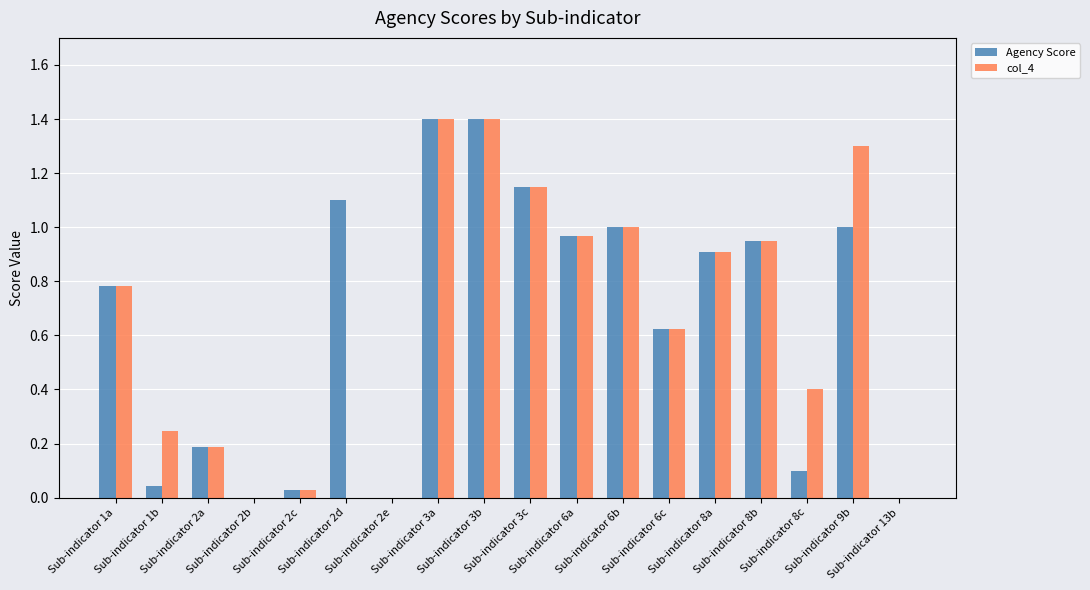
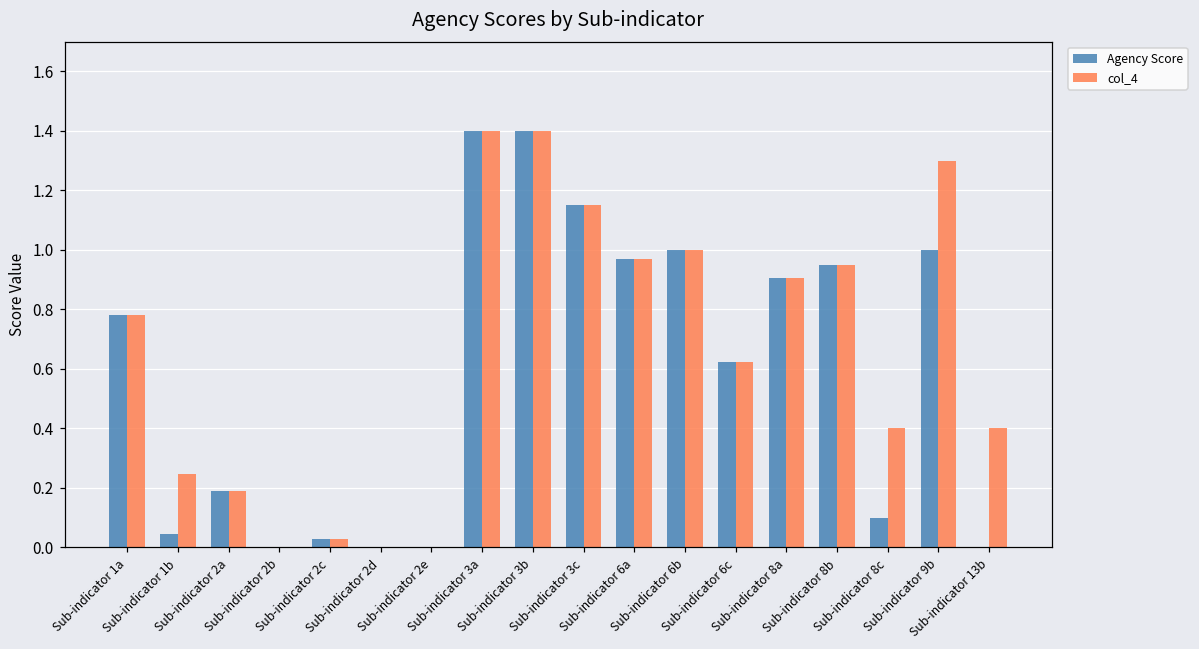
  {
    "Agency Score": {
      "Sub-indicator 1a": 0.78,
      "Sub-indicator 1b": 0.04,
      "Sub-indicator 2a": 0.19,
      "Sub-indicator 2b": 0.0,
      "Sub-indicator 2c": 0.03,
-     "Sub-indicator 2d": 1.1,
+     "Sub-indicator 2d": 0.0,
      "Sub-indicator 2e": 0.0,
      "Sub-indicator 3a": 1.4,
      "Sub-indicator 3b": 1.4,
      "Sub-indicator 3c": 1.15,
      "Sub-indicator 6a": 0.97,
      "Sub-indicator 6b": 1.0,
      "Sub-indicator 6c": 0.62,
      "Sub-indicator 8a": 0.9,
      "Sub-indicator 8b": 0.95,
      "Sub-indicator 8c": 0.1,
      "Sub-indicator 9b": 1.0,
      "Sub-indicator 13b": 0.0
    },
    "col_4": {
      "Sub-indicator 1a": 0.78,
      "Sub-indicator 1b": 0.25,
      "Sub-indicator 2a": 0.19,
      "Sub-indicator 2b": 0.0,
      "Sub-indicator 2c": 0.03,
      "Sub-indicator 2d": 0.0,
      "Sub-indicator 2e": 0.0,
      "Sub-indicator 3a": 1.4,
      "Sub-indicator 3b": 1.4,
      "Sub-indicator 3c": 1.15,
      "Sub-indicator 6a": 0.97,
      "Sub-indicator 6b": 1.0,
      "Sub-indicator 6c": 0.62,
      "Sub-indicator 8a": 0.9,
      "Sub-indicator 8b": 0.95,
      "Sub-indicator 8c": 0.4,
      "Sub-indicator 9b": 1.3,
-     "Sub-indicator 13b": 0.0
+     "Sub-indicator 13b": 0.4
    }
  }
